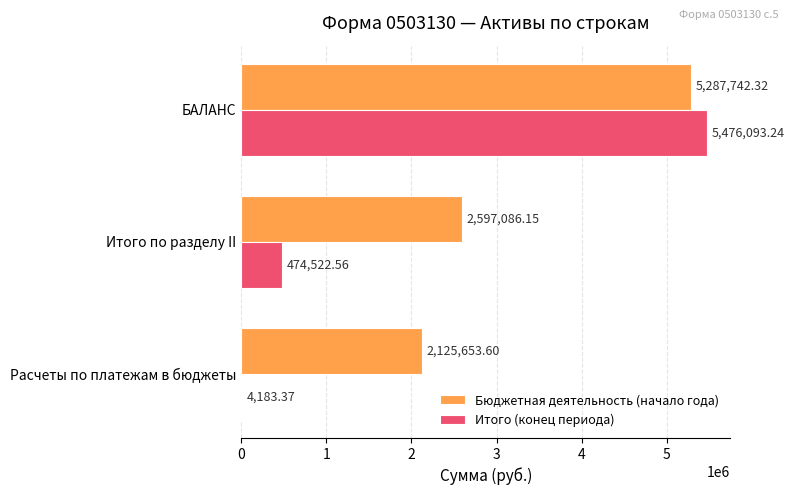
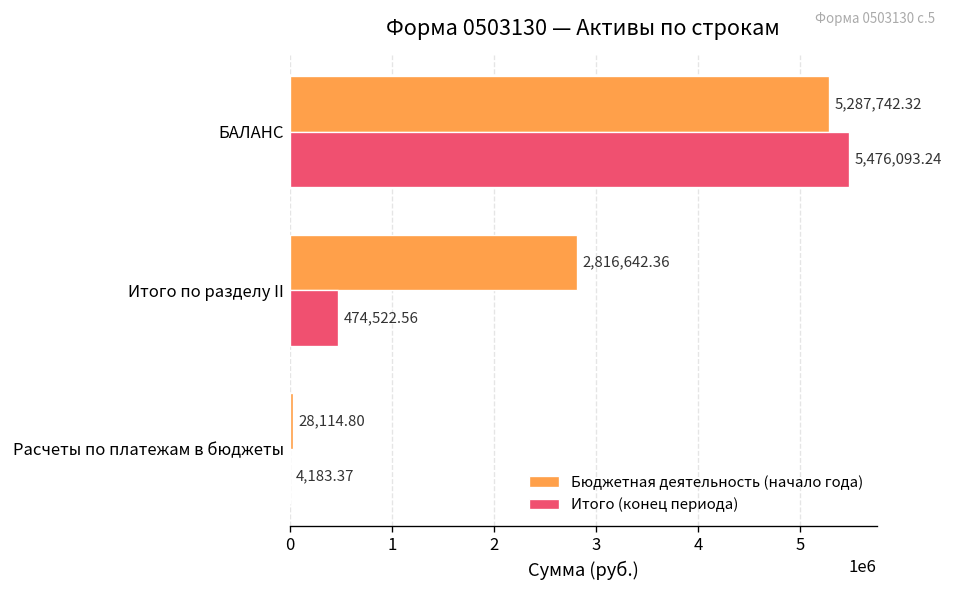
  {
    "Бюджетная деятельность (начало года)": {
      "БАЛАНС": "5,287,742.32",
-     "Итого по разделу II": "2,597,086.15",
-     "Расчеты по платежам в бюджеты": "2,125,653.60"
+     "Итого по разделу II": "2,816,642.36",
+     "Расчеты по платежам в бюджеты": "28,114.80"
    },
    "Итого (конец периода)": {
      "БАЛАНС": "5,476,093.24",
      "Итого по разделу II": "474,522.56",
      "Расчеты по платежам в бюджеты": "4,183.37"
    }
  }
